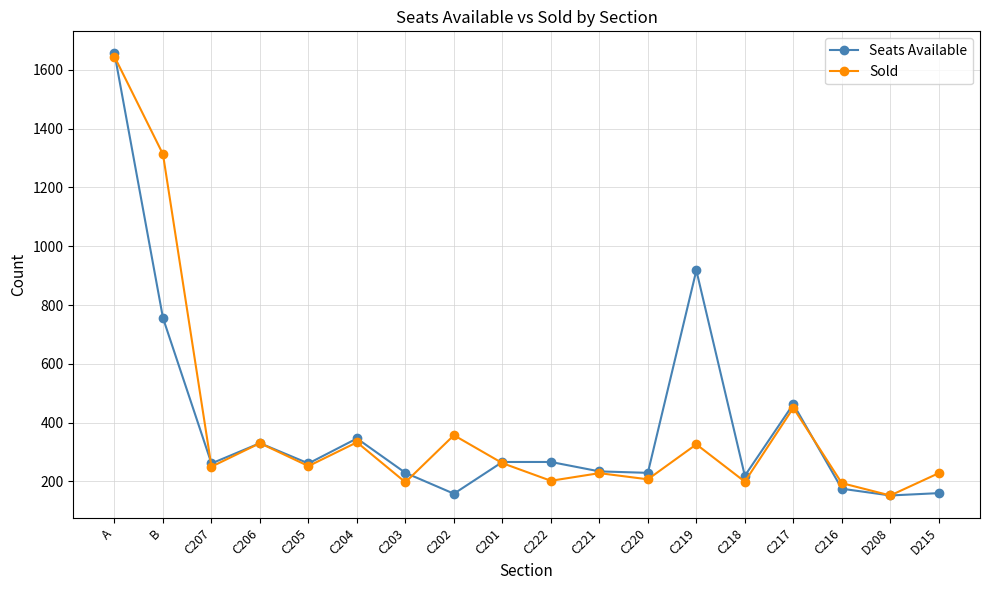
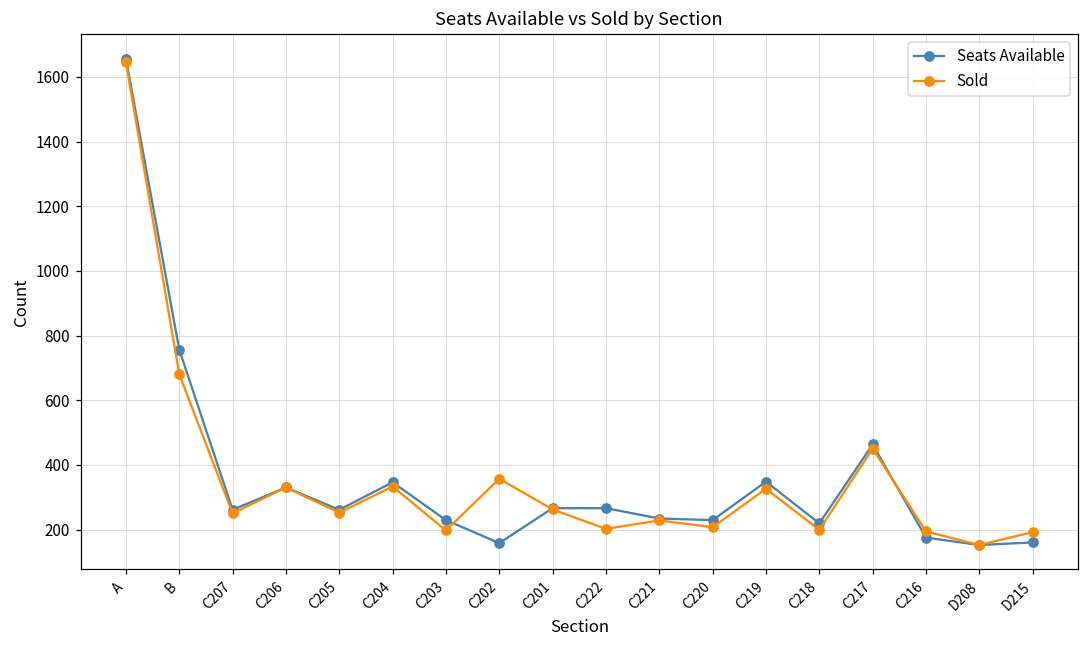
  {
    "Seats Available": {
      "A": 1660,
      "B": 760,
      "C207": 260,
      "C205": 260,
      "C204": 350,
      "C203": 230,
      "C202": 160,
      "C222": 270,
      "C220": 230,
-     "C219": 920,
+     "C219": 350,
      "C218": 220,
      "C217": 460,
      "C216": 180,
      "D215": 160
    },
    "Sold": {
      "A": 1650,
-     "B": 1310,
+     "B": 680,
      "C207": 250,
      "C205": 250,
      "C204": 330,
      "C203": 200,
      "C202": 360,
      "C222": 200,
      "C220": 210,
      "C219": 330,
      "C218": 200,
      "C217": 450,
      "C216": 190,
-     "D215": 230
+     "D215": 190
    }
  }
